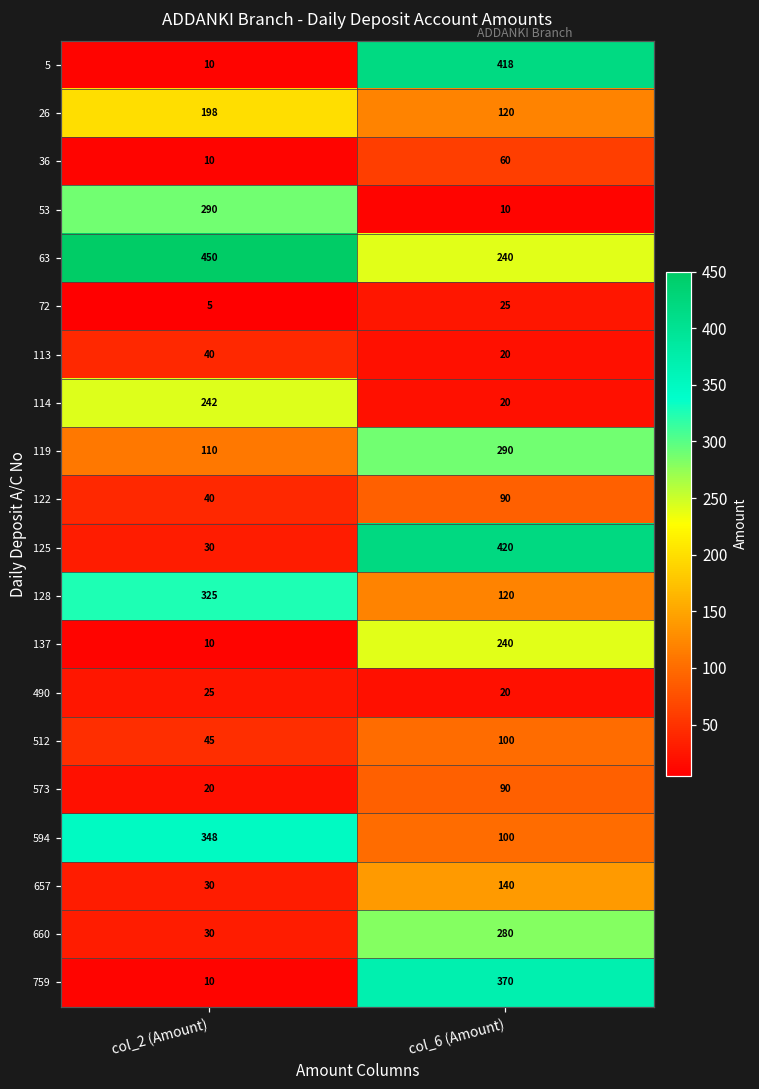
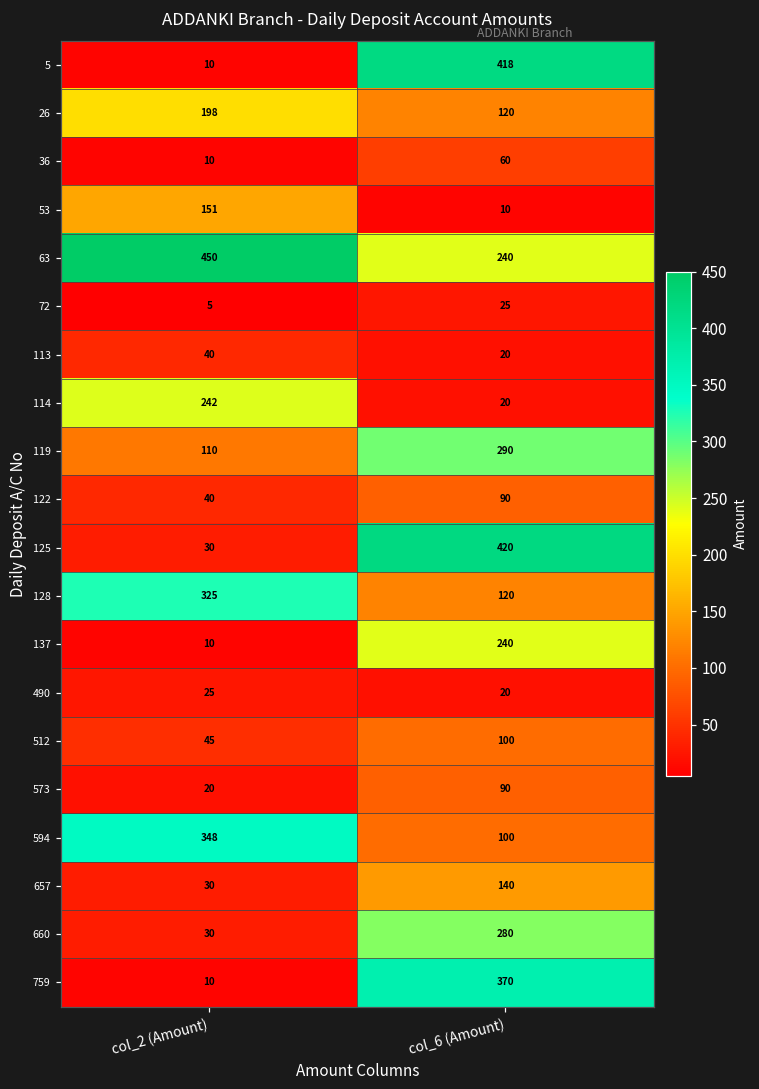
  {
    "5": {
      "col_2 (Amount)": 10,
      "col_6 (Amount)": 418
    },
    "26": {
      "col_2 (Amount)": 198,
      "col_6 (Amount)": 120
    },
    "36": {
      "col_2 (Amount)": 10,
      "col_6 (Amount)": 60
    },
    "53": {
-     "col_2 (Amount)": 290,
+     "col_2 (Amount)": 151,
      "col_6 (Amount)": 10
    },
    "63": {
      "col_2 (Amount)": 450,
      "col_6 (Amount)": 240
    },
    "72": {
      "col_2 (Amount)": 5,
      "col_6 (Amount)": 25
    },
    "113": {
      "col_2 (Amount)": 40,
      "col_6 (Amount)": 20
    },
    "114": {
      "col_2 (Amount)": 242,
      "col_6 (Amount)": 20
    },
    "119": {
      "col_2 (Amount)": 110,
      "col_6 (Amount)": 290
    },
    "122": {
      "col_2 (Amount)": 40,
      "col_6 (Amount)": 90
    },
    "125": {
      "col_2 (Amount)": 30,
      "col_6 (Amount)": 420
    },
    "128": {
      "col_2 (Amount)": 325,
      "col_6 (Amount)": 120
    },
    "137": {
      "col_2 (Amount)": 10,
      "col_6 (Amount)": 240
    },
    "490": {
      "col_2 (Amount)": 25,
      "col_6 (Amount)": 20
    },
    "512": {
      "col_2 (Amount)": 45,
      "col_6 (Amount)": 100
    },
    "573": {
      "col_2 (Amount)": 20,
      "col_6 (Amount)": 90
    },
    "594": {
      "col_2 (Amount)": 348,
      "col_6 (Amount)": 100
    },
    "657": {
      "col_2 (Amount)": 30,
      "col_6 (Amount)": 140
    },
    "660": {
      "col_2 (Amount)": 30,
      "col_6 (Amount)": 280
    },
    "759": {
      "col_2 (Amount)": 10,
      "col_6 (Amount)": 370
    }
  }
